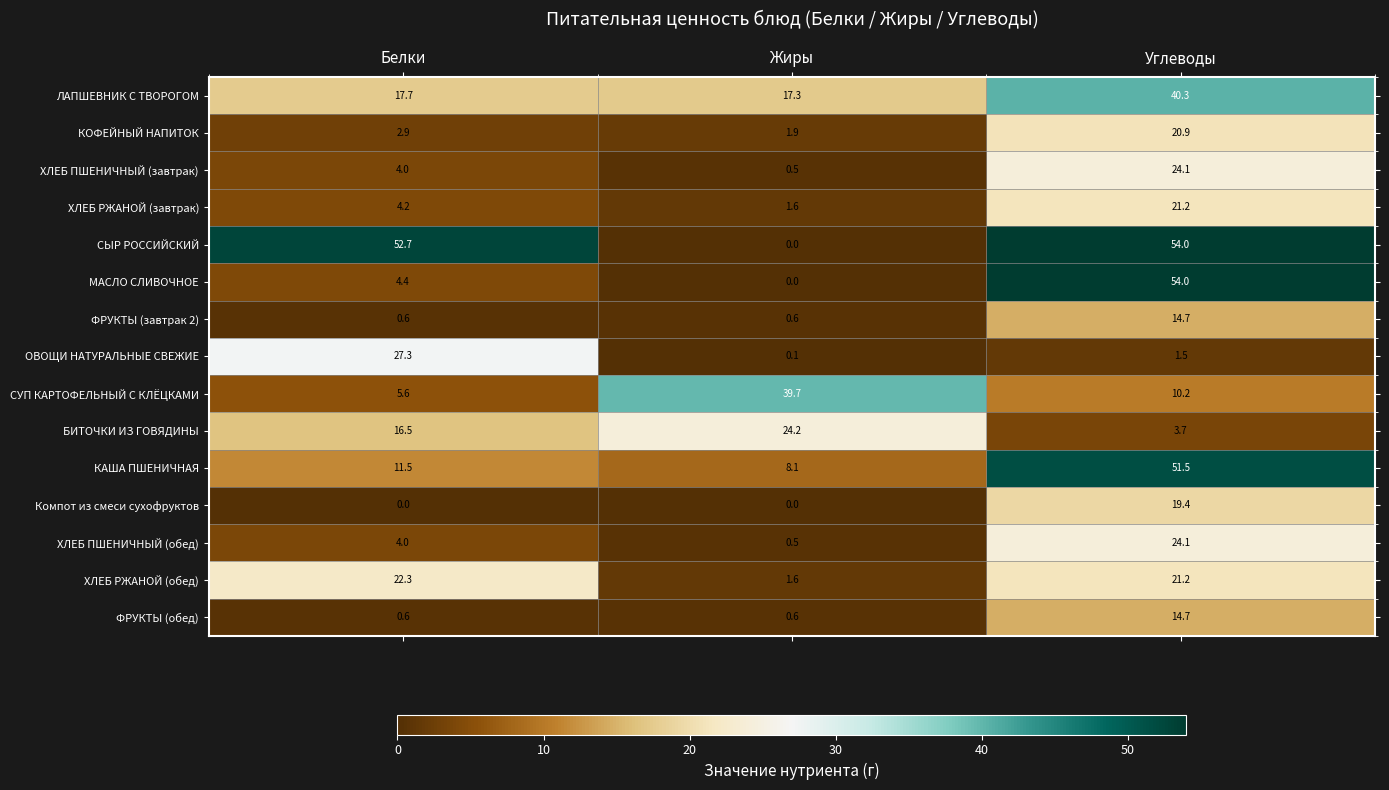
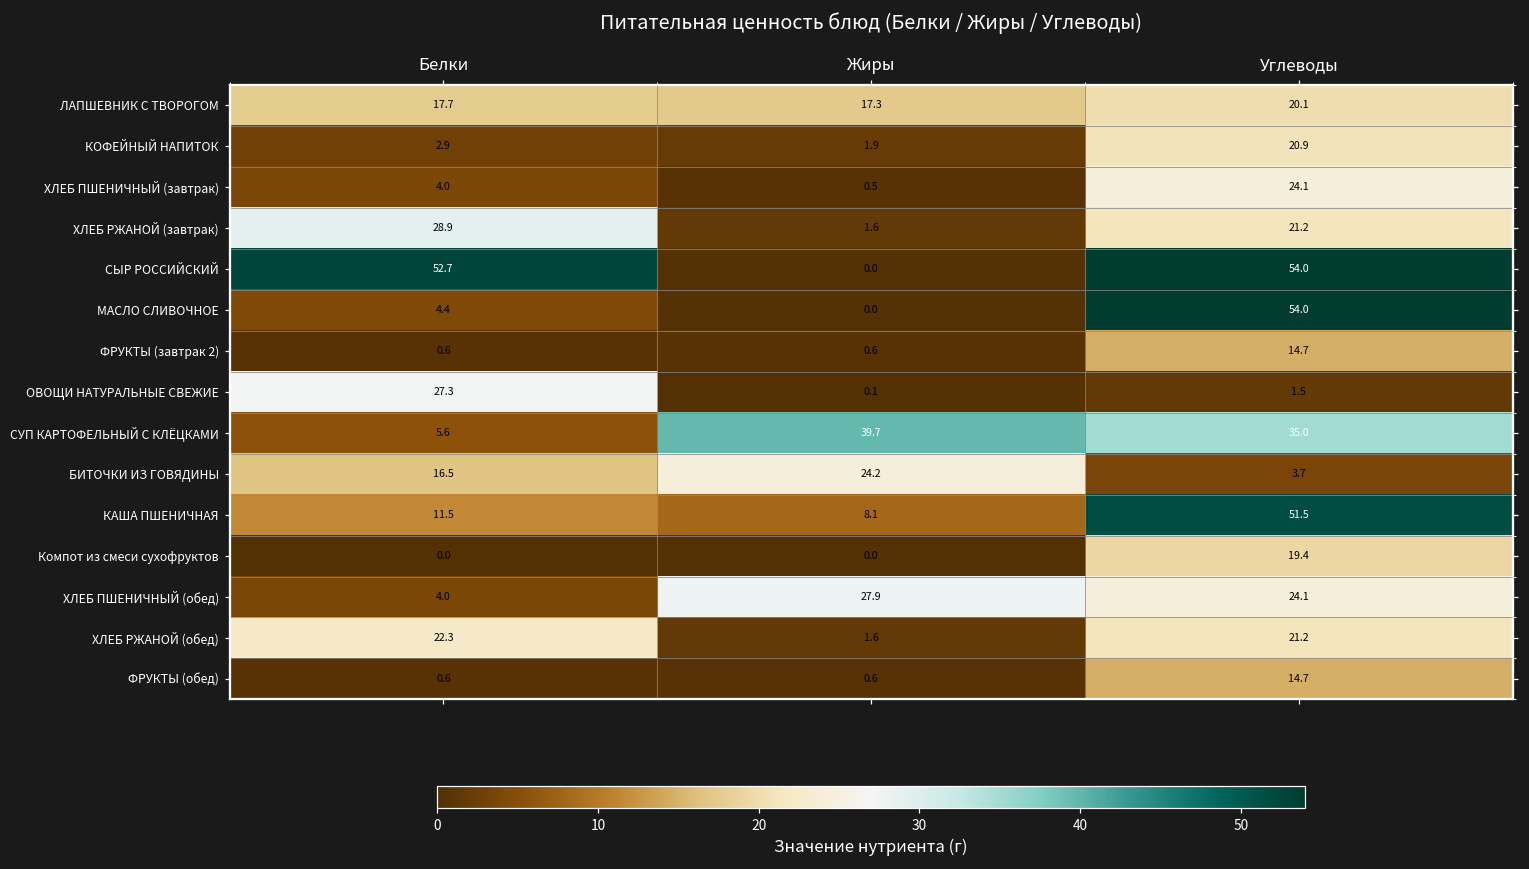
  {
    "ЛАПШЕВНИК С ТВОРОГОМ": {
      "Белки": 17.7,
      "Жиры": 17.3,
-     "Углеводы": 40.3
+     "Углеводы": 20.1
    },
    "КОФЕЙНЫЙ НАПИТОК": {
      "Белки": 2.9,
      "Жиры": 1.9,
      "Углеводы": 20.9
    },
    "ХЛЕБ ПШЕНИЧНЫЙ (завтрак)": {
      "Белки": 4.0,
      "Жиры": 0.5,
      "Углеводы": 24.1
    },
    "ХЛЕБ РЖАНОЙ (завтрак)": {
-     "Белки": 4.2,
+     "Белки": 28.9,
      "Жиры": 1.6,
      "Углеводы": 21.2
    },
    "СЫР РОССИЙСКИЙ": {
      "Белки": 52.7,
      "Жиры": 0.0,
      "Углеводы": 54.0
    },
    "МАСЛО СЛИВОЧНОЕ": {
      "Белки": 4.4,
      "Жиры": 0.0,
      "Углеводы": 54.0
    },
    "ФРУКТЫ (завтрак 2)": {
      "Белки": 0.6,
      "Жиры": 0.6,
      "Углеводы": 14.7
    },
    "ОВОЩИ НАТУРАЛЬНЫЕ СВЕЖИЕ": {
      "Белки": 27.3,
      "Жиры": 0.1,
      "Углеводы": 1.5
    },
    "СУП КАРТОФЕЛЬНЫЙ С КЛЁЦКАМИ": {
      "Белки": 5.6,
      "Жиры": 39.7,
-     "Углеводы": 10.2
+     "Углеводы": 35.0
    },
    "БИТОЧКИ ИЗ ГОВЯДИНЫ": {
      "Белки": 16.5,
      "Жиры": 24.2,
      "Углеводы": 3.7
    },
    "КАША ПШЕНИЧНАЯ": {
      "Белки": 11.5,
      "Жиры": 8.1,
      "Углеводы": 51.5
    },
    "Компот из смеси сухофруктов": {
      "Белки": 0.0,
      "Жиры": 0.0,
      "Углеводы": 19.4
    },
    "ХЛЕБ ПШЕНИЧНЫЙ (обед)": {
      "Белки": 4.0,
-     "Жиры": 0.5,
+     "Жиры": 27.9,
      "Углеводы": 24.1
    },
    "ХЛЕБ РЖАНОЙ (обед)": {
      "Белки": 22.3,
      "Жиры": 1.6,
      "Углеводы": 21.2
    },
    "ФРУКТЫ (обед)": {
      "Белки": 0.6,
      "Жиры": 0.6,
      "Углеводы": 14.7
    }
  }
